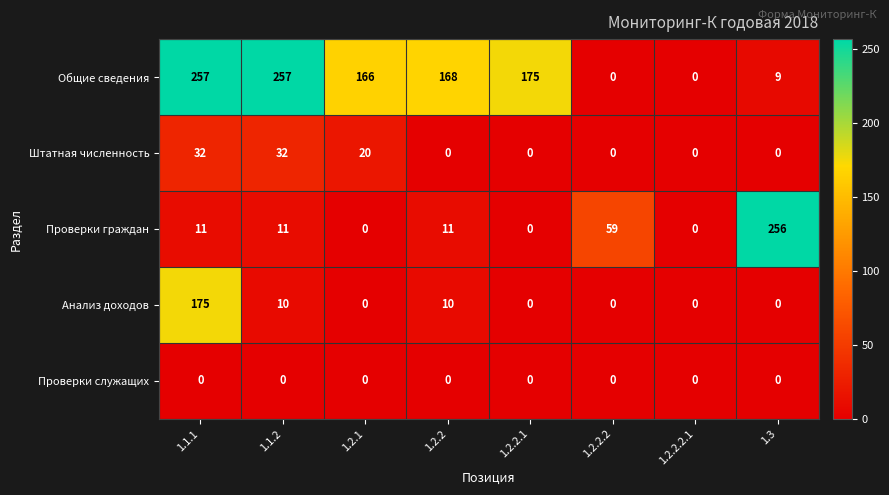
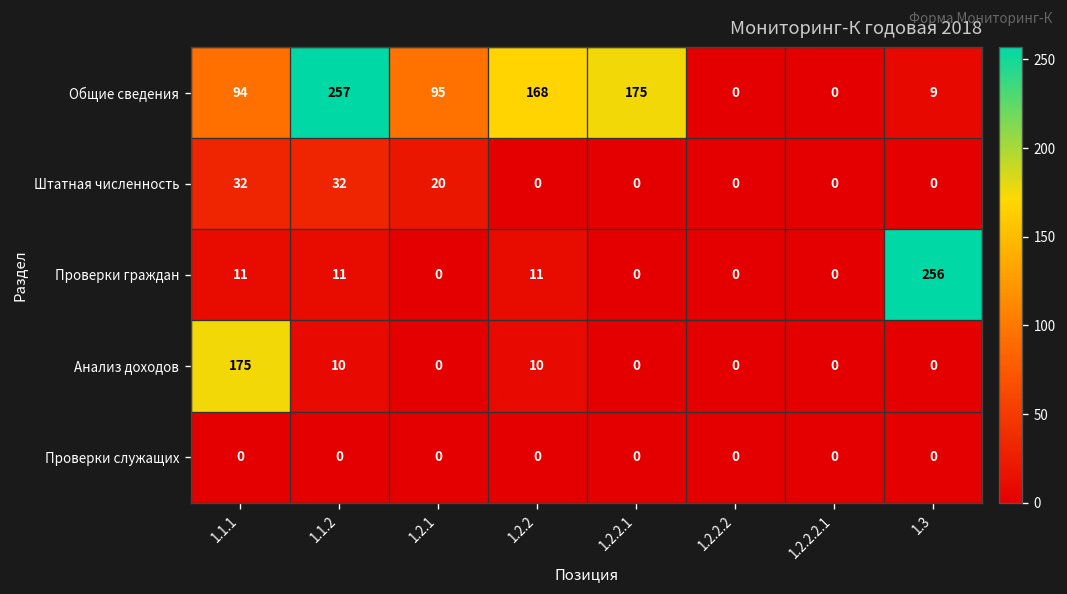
  {
    "Общие сведения": {
-     "1.1.1": 257,
+     "1.1.1": 94,
      "1.1.2": 257,
-     "1.2.1": 166,
+     "1.2.1": 95,
      "1.2.2": 168,
      "1.2.2.1": 175,
      "1.2.2.2": 0,
      "1.2.2.2.1": 0,
      "1.3": 9
    },
    "Штатная численность": {
      "1.1.1": 32,
      "1.1.2": 32,
      "1.2.1": 20,
      "1.2.2": 0,
      "1.2.2.1": 0,
      "1.2.2.2": 0,
      "1.2.2.2.1": 0,
      "1.3": 0
    },
    "Проверки граждан": {
      "1.1.1": 11,
      "1.1.2": 11,
      "1.2.1": 0,
      "1.2.2": 11,
      "1.2.2.1": 0,
-     "1.2.2.2": 59,
+     "1.2.2.2": 0,
      "1.2.2.2.1": 0,
      "1.3": 256
    },
    "Анализ доходов": {
      "1.1.1": 175,
      "1.1.2": 10,
      "1.2.1": 0,
      "1.2.2": 10,
      "1.2.2.1": 0,
      "1.2.2.2": 0,
      "1.2.2.2.1": 0,
      "1.3": 0
    },
    "Проверки служащих": {
      "1.1.1": 0,
      "1.1.2": 0,
      "1.2.1": 0,
      "1.2.2": 0,
      "1.2.2.1": 0,
      "1.2.2.2": 0,
      "1.2.2.2.1": 0,
      "1.3": 0
    }
  }
